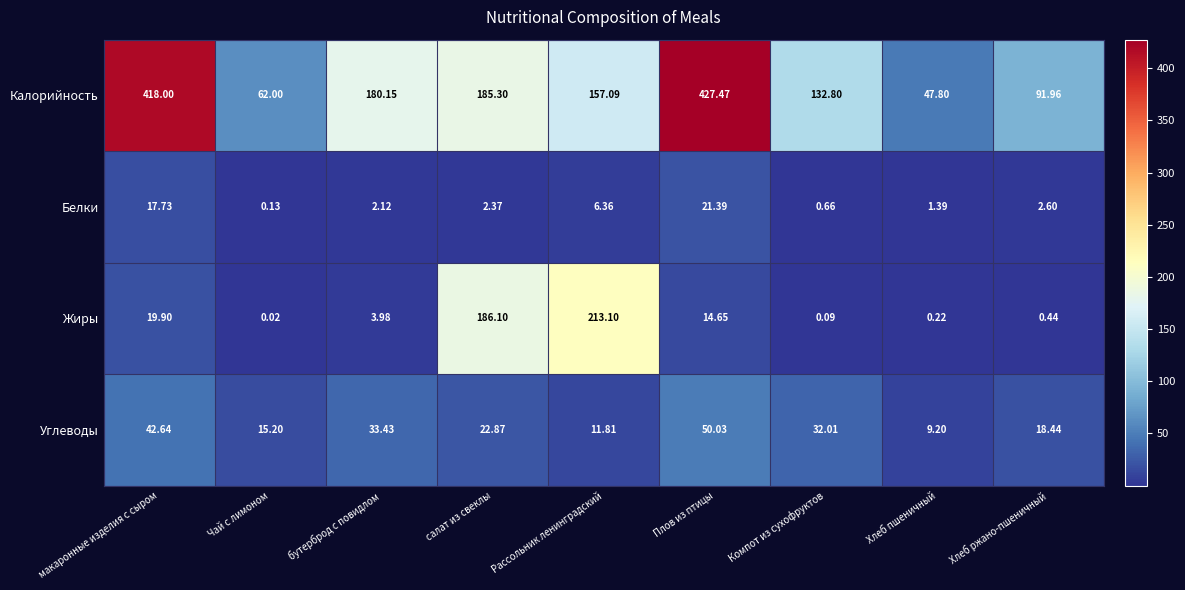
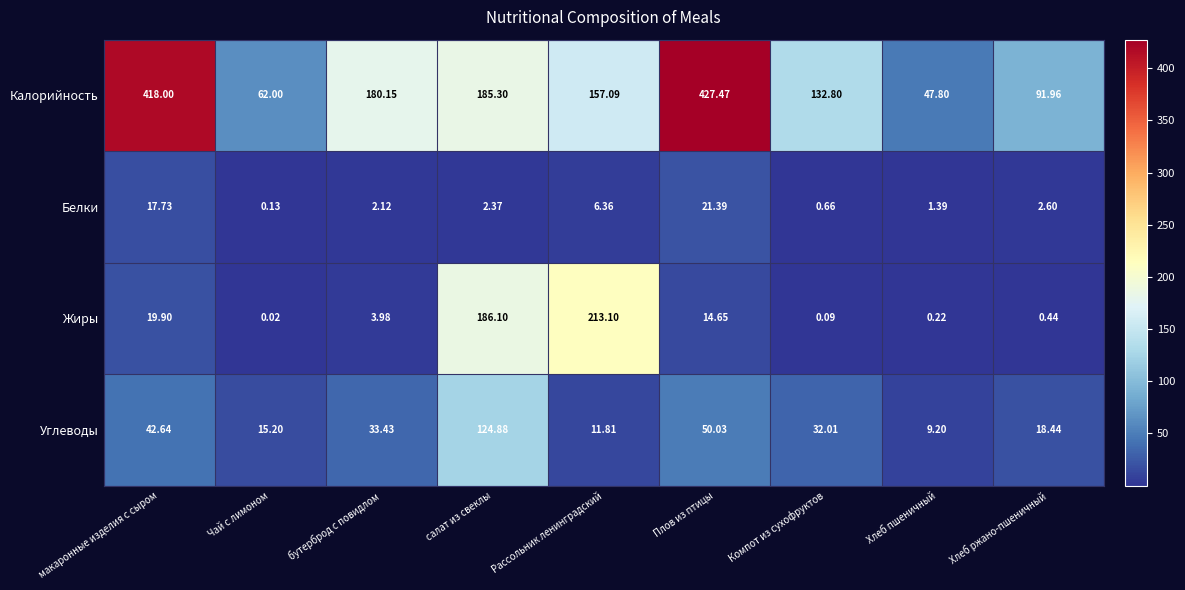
  {
    "Калорийность": {
      "макаронные изделия с сыром": 418.00,
      "Чай с лимоном": 62.00,
      "бутерброд с повидлом": 180.15,
      "салат из свеклы": 185.30,
      "Рассольник ленинградский": 157.09,
      "Плов из птицы": 427.47,
      "Компот из сухофруктов": 132.80,
      "Хлеб пшеничный": 47.80,
      "Хлеб ржано-пшеничный": 91.96
    },
    "Белки": {
      "макаронные изделия с сыром": 17.73,
      "Чай с лимоном": 0.13,
      "бутерброд с повидлом": 2.12,
      "салат из свеклы": 2.37,
      "Рассольник ленинградский": 6.36,
      "Плов из птицы": 21.39,
      "Компот из сухофруктов": 0.66,
      "Хлеб пшеничный": 1.39,
      "Хлеб ржано-пшеничный": 2.60
    },
    "Жиры": {
      "макаронные изделия с сыром": 19.90,
      "Чай с лимоном": 0.02,
      "бутерброд с повидлом": 3.98,
      "салат из свеклы": 186.10,
      "Рассольник ленинградский": 213.10,
      "Плов из птицы": 14.65,
      "Компот из сухофруктов": 0.09,
      "Хлеб пшеничный": 0.22,
      "Хлеб ржано-пшеничный": 0.44
    },
    "Углеводы": {
      "макаронные изделия с сыром": 42.64,
      "Чай с лимоном": 15.20,
      "бутерброд с повидлом": 33.43,
-     "салат из свеклы": 22.87,
+     "салат из свеклы": 124.88,
      "Рассольник ленинградский": 11.81,
      "Плов из птицы": 50.03,
      "Компот из сухофруктов": 32.01,
      "Хлеб пшеничный": 9.20,
      "Хлеб ржано-пшеничный": 18.44
    }
  }
